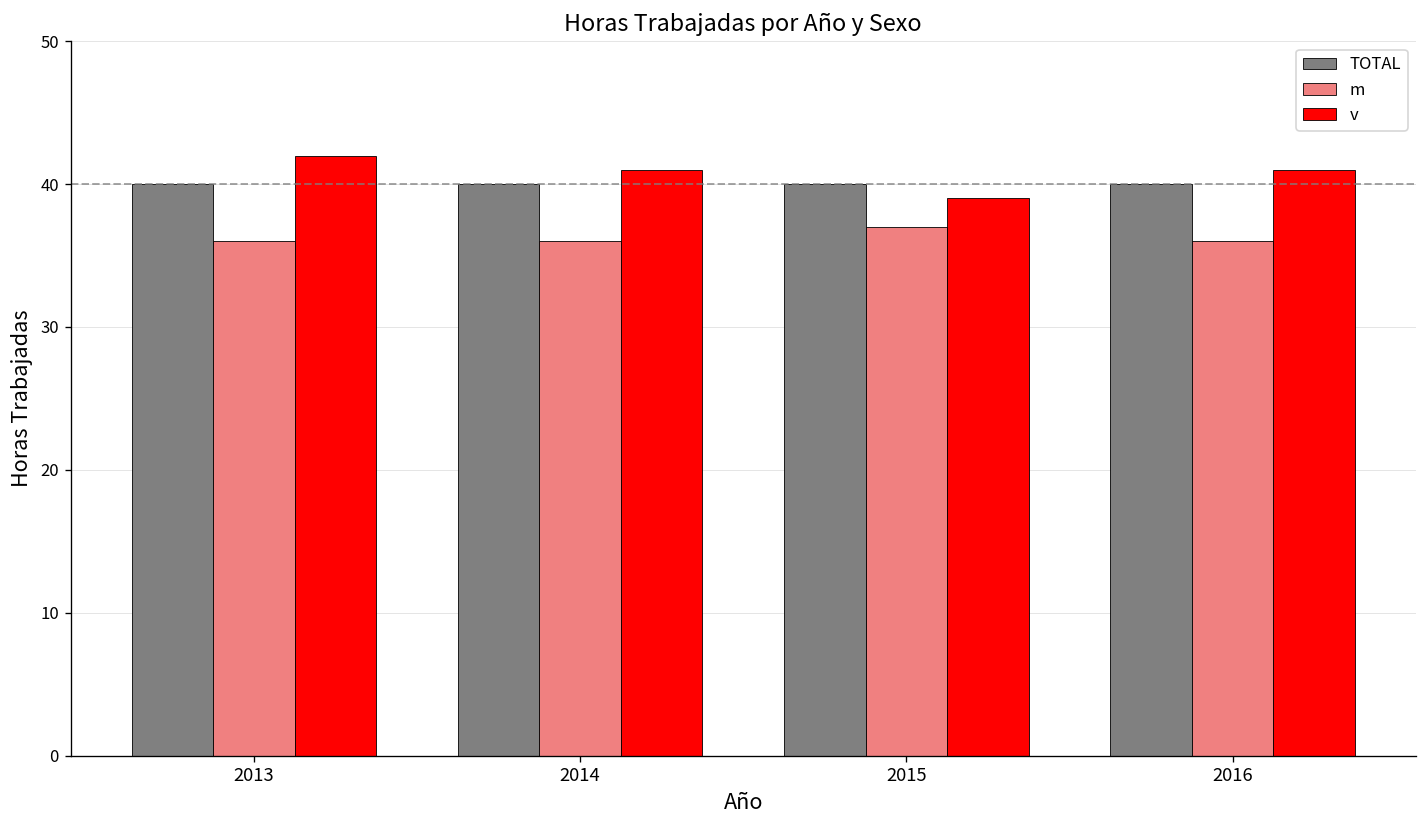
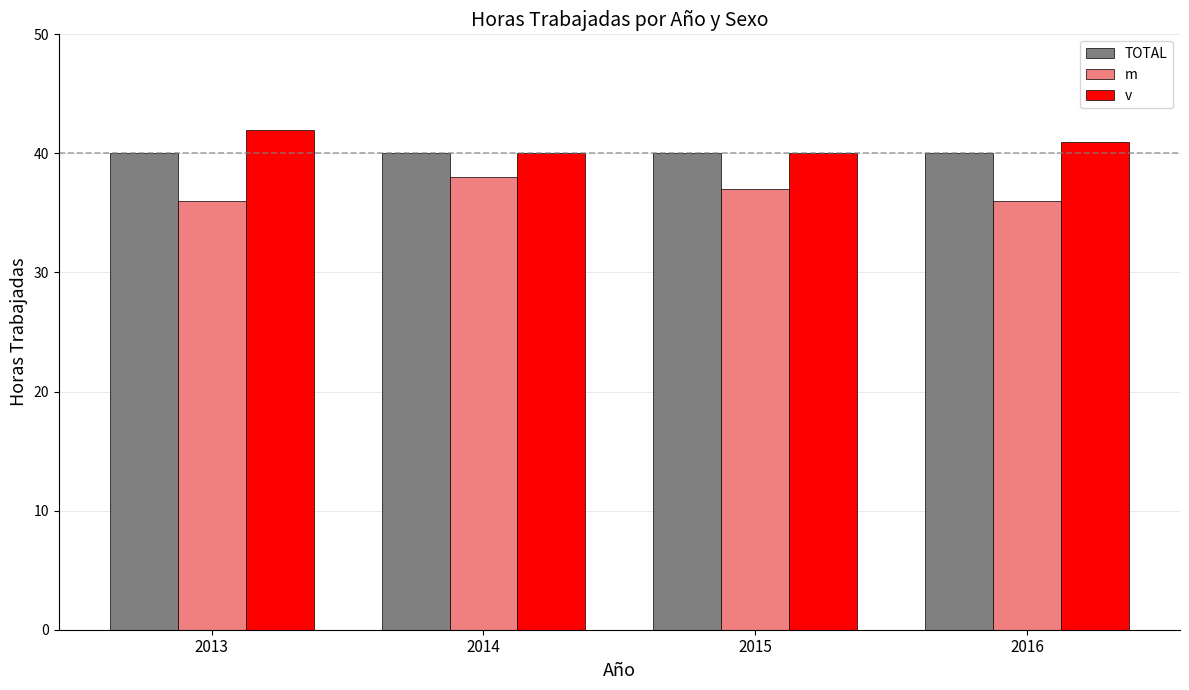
  {
    "TOTAL": {
      "2013": 40,
      "2014": 40,
      "2015": 40,
      "2016": 40
    },
    "m": {
      "2013": 36,
-     "2014": 36,
+     "2014": 38,
      "2015": 37,
      "2016": 36
    },
    "v": {
      "2013": 42,
-     "2014": 41,
-     "2015": 39,
+     "2014": 40,
+     "2015": 40,
      "2016": 41
    }
  }
